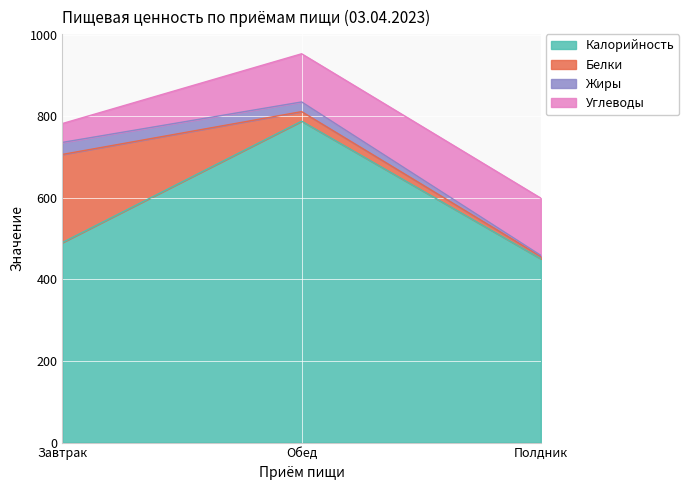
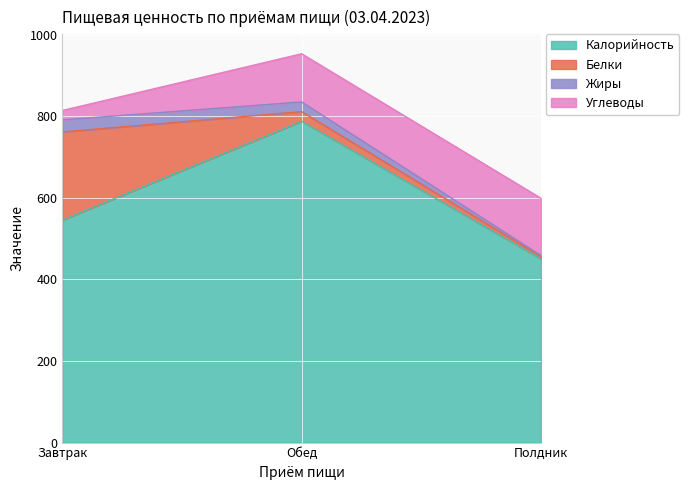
  {
    "Калорийность": {
-     "Завтрак": 490,
+     "Завтрак": 550,
      "Обед": 790
    },
    "Белки": {
      "Завтрак": 220,
      "Обед": 20
    },
    "Жиры": {
      "Завтрак": 30,
      "Обед": 20
    },
    "Углеводы": {
-     "Завтрак": 50,
+     "Завтрак": 20,
      "Обед": 120,
      "Полдник": 140
    }
  }
